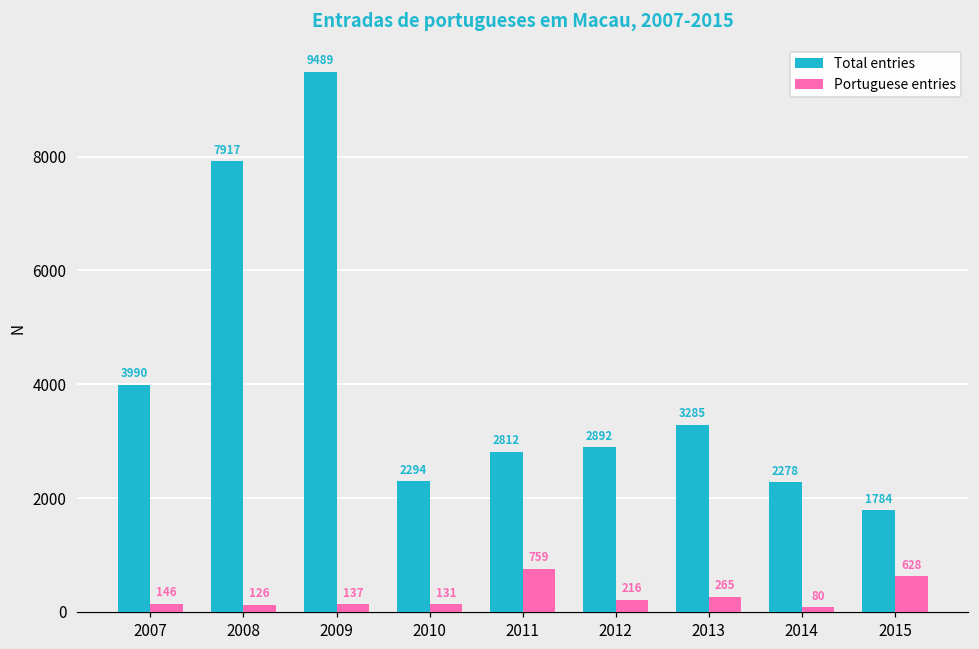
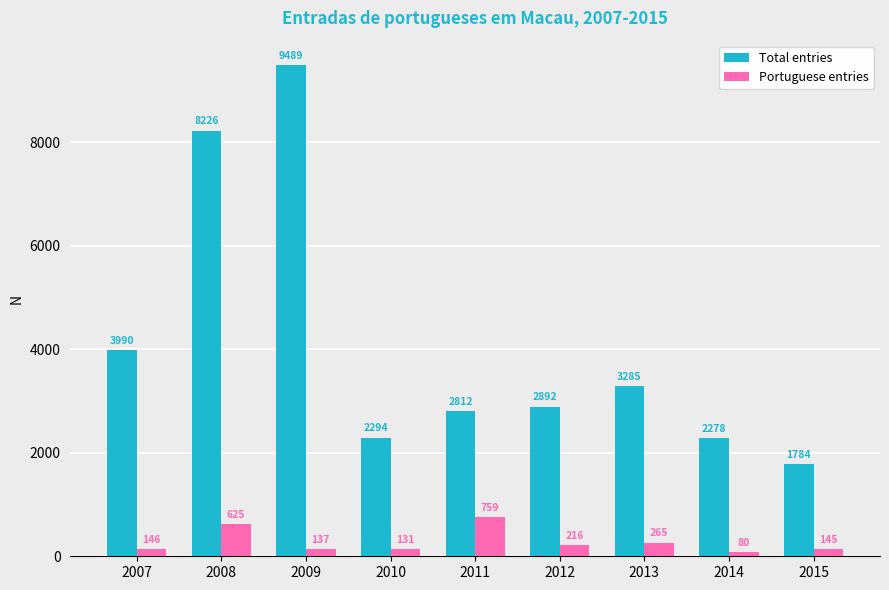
  {
    "Total entries": {
      "2007": 3990,
-     "2008": 7917,
+     "2008": 8226,
      "2009": 9489,
      "2010": 2294,
      "2011": 2812,
      "2012": 2892,
      "2013": 3285,
      "2014": 2278,
      "2015": 1784
    },
    "Portuguese entries": {
      "2007": 146,
-     "2008": 126,
+     "2008": 625,
      "2009": 137,
      "2010": 131,
      "2011": 759,
      "2012": 216,
      "2013": 265,
      "2014": 80,
-     "2015": 628
+     "2015": 145
    }
  }
